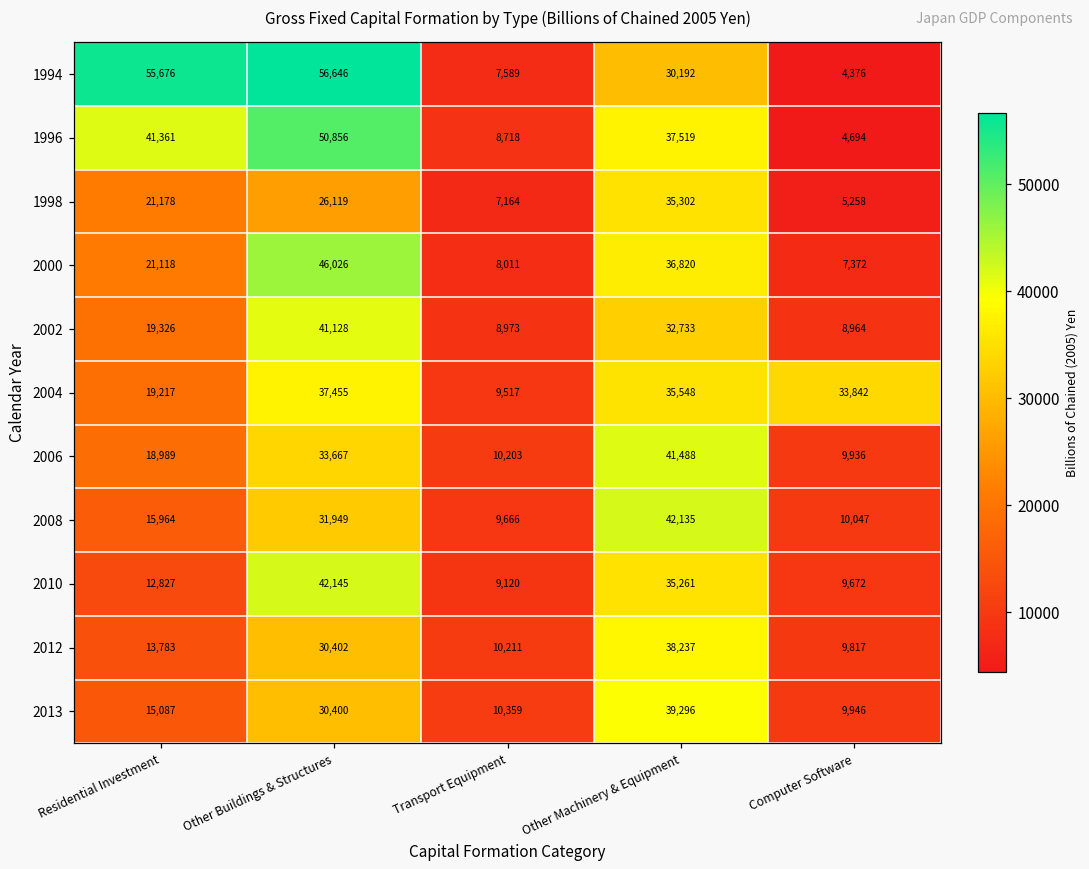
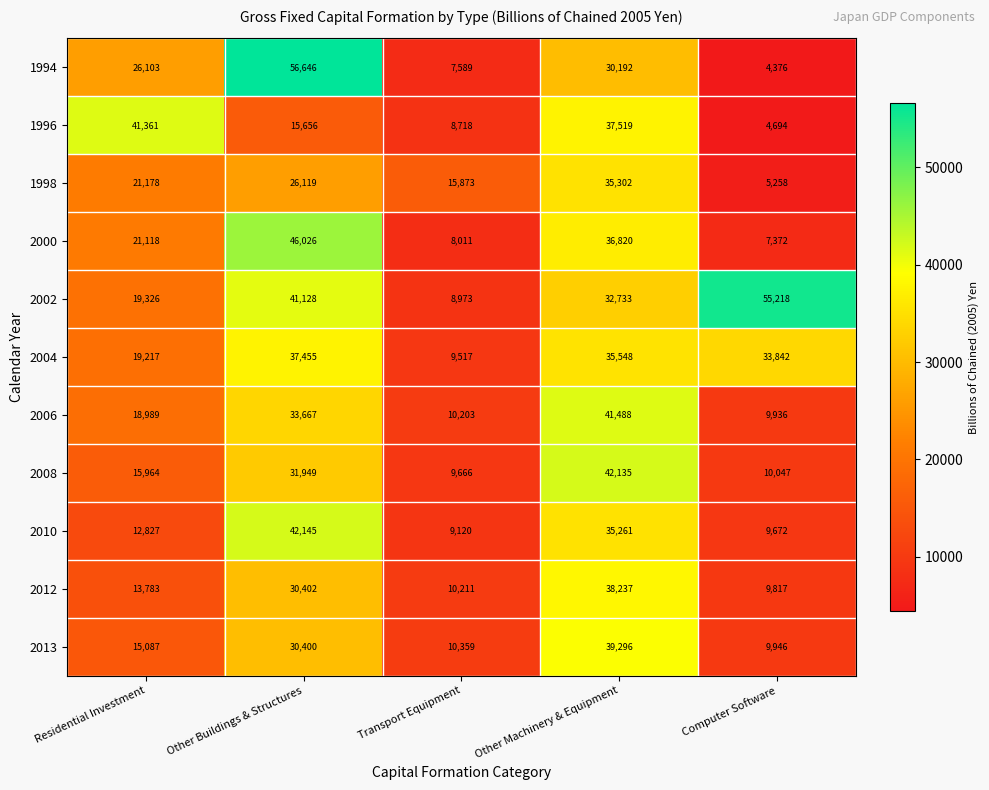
  {
    "1994": {
-     "Residential Investment": "55,676",
+     "Residential Investment": "26,103",
      "Other Buildings & Structures": "56,646",
      "Transport Equipment": "7,589",
      "Other Machinery & Equipment": "30,192",
      "Computer Software": "4,376"
    },
    "1996": {
      "Residential Investment": "41,361",
-     "Other Buildings & Structures": "50,856",
+     "Other Buildings & Structures": "15,656",
      "Transport Equipment": "8,718",
      "Other Machinery & Equipment": "37,519",
      "Computer Software": "4,694"
    },
    "1998": {
      "Residential Investment": "21,178",
      "Other Buildings & Structures": "26,119",
-     "Transport Equipment": "7,164",
+     "Transport Equipment": "15,873",
      "Other Machinery & Equipment": "35,302",
      "Computer Software": "5,258"
    },
    "2000": {
      "Residential Investment": "21,118",
      "Other Buildings & Structures": "46,026",
      "Transport Equipment": "8,011",
      "Other Machinery & Equipment": "36,820",
      "Computer Software": "7,372"
    },
    "2002": {
      "Residential Investment": "19,326",
      "Other Buildings & Structures": "41,128",
      "Transport Equipment": "8,973",
      "Other Machinery & Equipment": "32,733",
-     "Computer Software": "8,964"
+     "Computer Software": "55,218"
    },
    "2004": {
      "Residential Investment": "19,217",
      "Other Buildings & Structures": "37,455",
      "Transport Equipment": "9,517",
      "Other Machinery & Equipment": "35,548",
      "Computer Software": "33,842"
    },
    "2006": {
      "Residential Investment": "18,989",
      "Other Buildings & Structures": "33,667",
      "Transport Equipment": "10,203",
      "Other Machinery & Equipment": "41,488",
      "Computer Software": "9,936"
    },
    "2008": {
      "Residential Investment": "15,964",
      "Other Buildings & Structures": "31,949",
      "Transport Equipment": "9,666",
      "Other Machinery & Equipment": "42,135",
      "Computer Software": "10,047"
    },
    "2010": {
      "Residential Investment": "12,827",
      "Other Buildings & Structures": "42,145",
      "Transport Equipment": "9,120",
      "Other Machinery & Equipment": "35,261",
      "Computer Software": "9,672"
    },
    "2012": {
      "Residential Investment": "13,783",
      "Other Buildings & Structures": "30,402",
      "Transport Equipment": "10,211",
      "Other Machinery & Equipment": "38,237",
      "Computer Software": "9,817"
    },
    "2013": {
      "Residential Investment": "15,087",
      "Other Buildings & Structures": "30,400",
      "Transport Equipment": "10,359",
      "Other Machinery & Equipment": "39,296",
      "Computer Software": "9,946"
    }
  }
